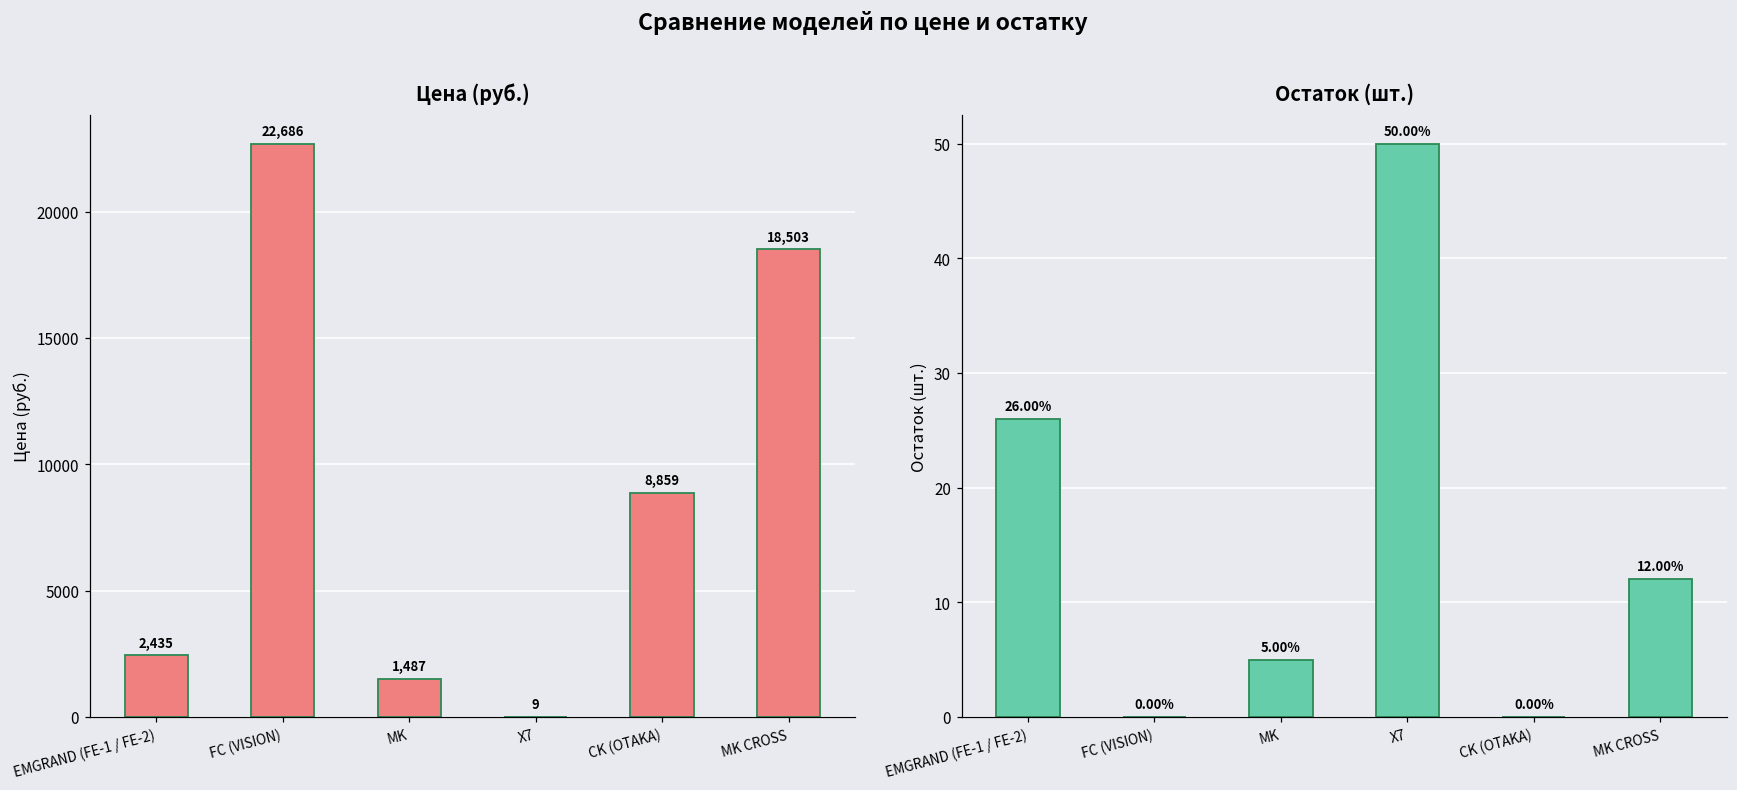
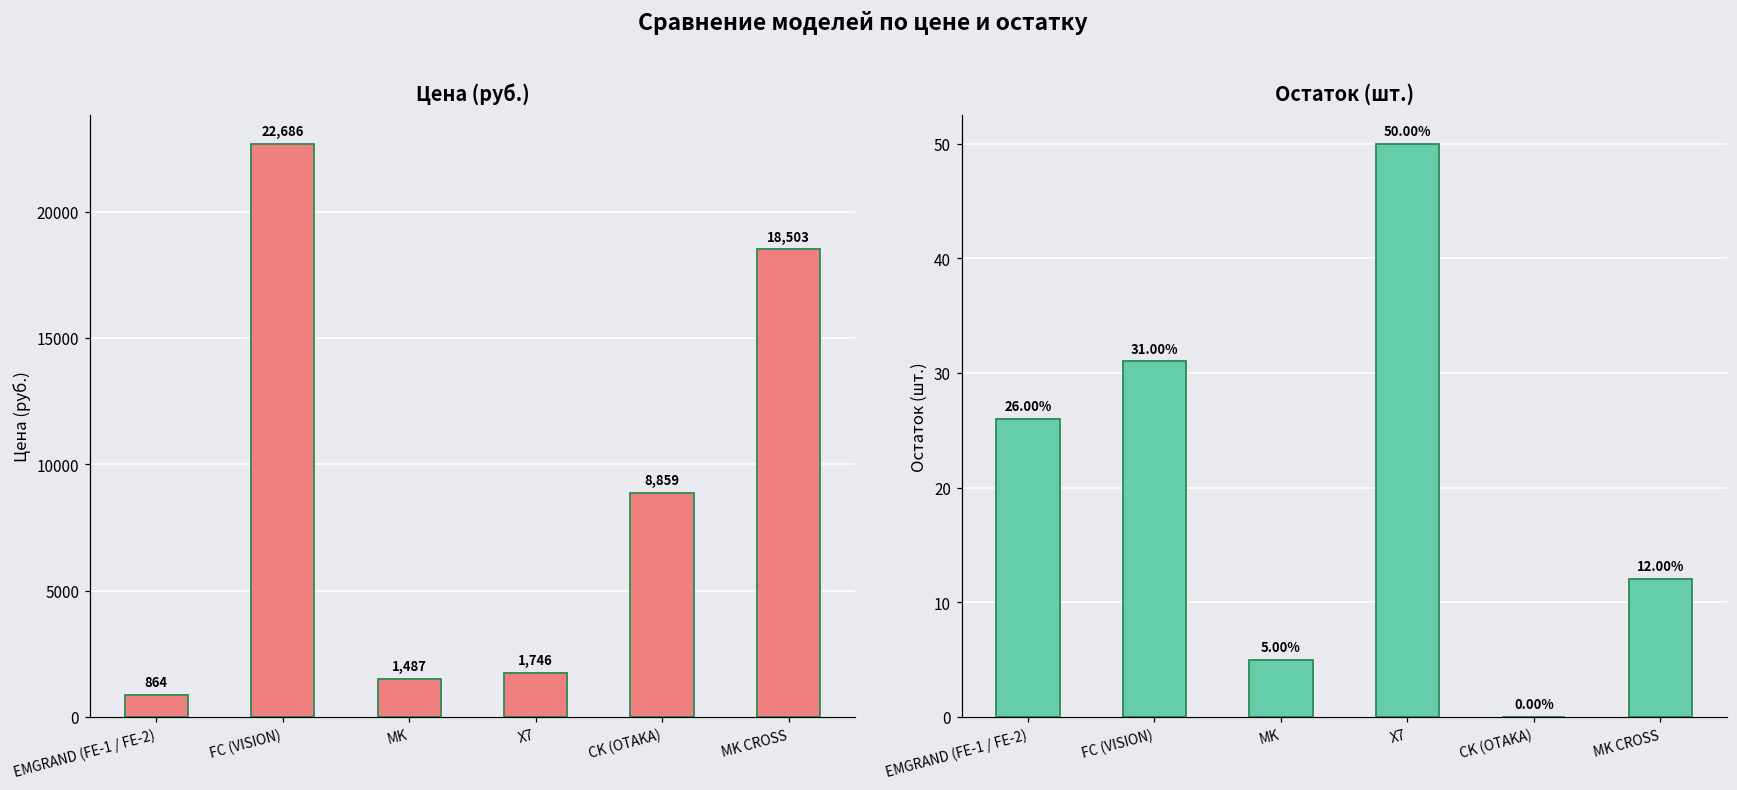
  {
    "Цена (руб.)": {
-     "EMGRAND (FE-1 / FE-2)": "2,435",
+     "EMGRAND (FE-1 / FE-2)": "864",
      "FC (VISION)": "22,686",
      "MK": "1,487",
-     "X7": "9",
+     "X7": "1,746",
      "CK (OTAKA)": "8,859",
      "MK CROSS": "18,503"
    },
    "Остаток (шт.)": {
      "EMGRAND (FE-1 / FE-2)": "26.00%",
-     "FC (VISION)": "0.00%",
+     "FC (VISION)": "31.00%",
      "MK": "5.00%",
      "X7": "50.00%",
      "CK (OTAKA)": "0.00%",
      "MK CROSS": "12.00%"
    }
  }
